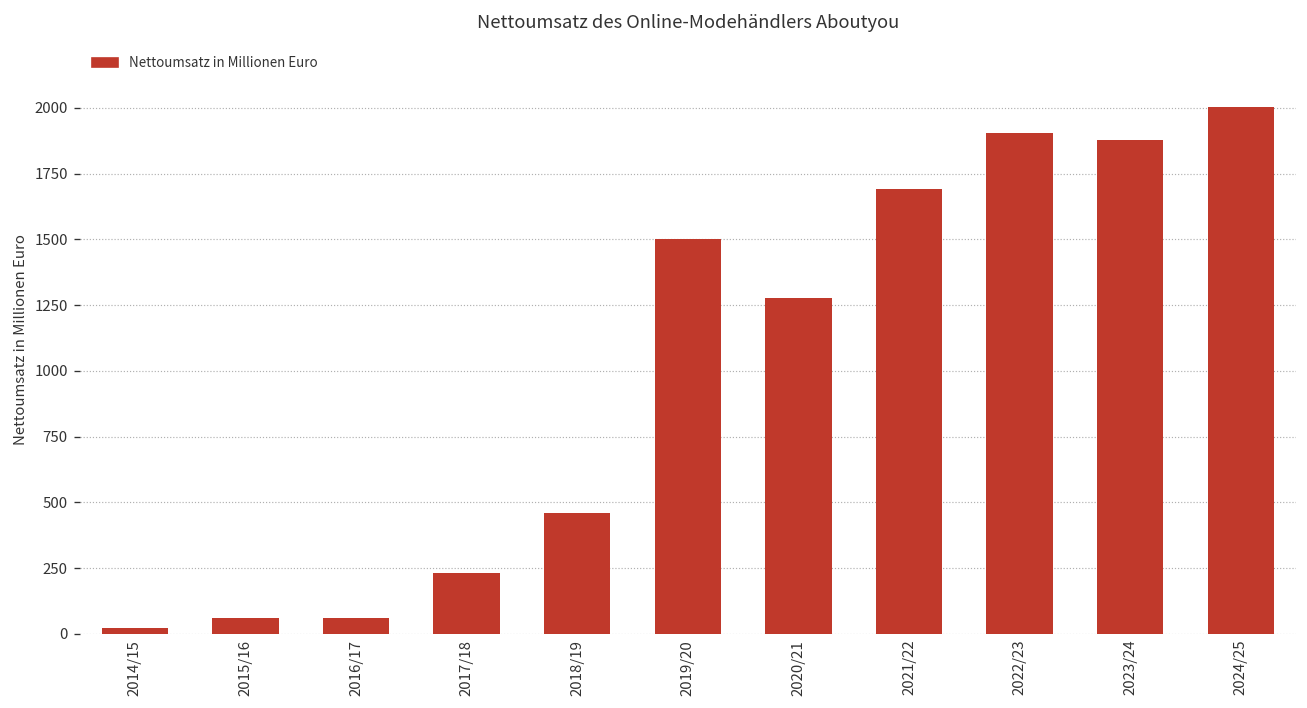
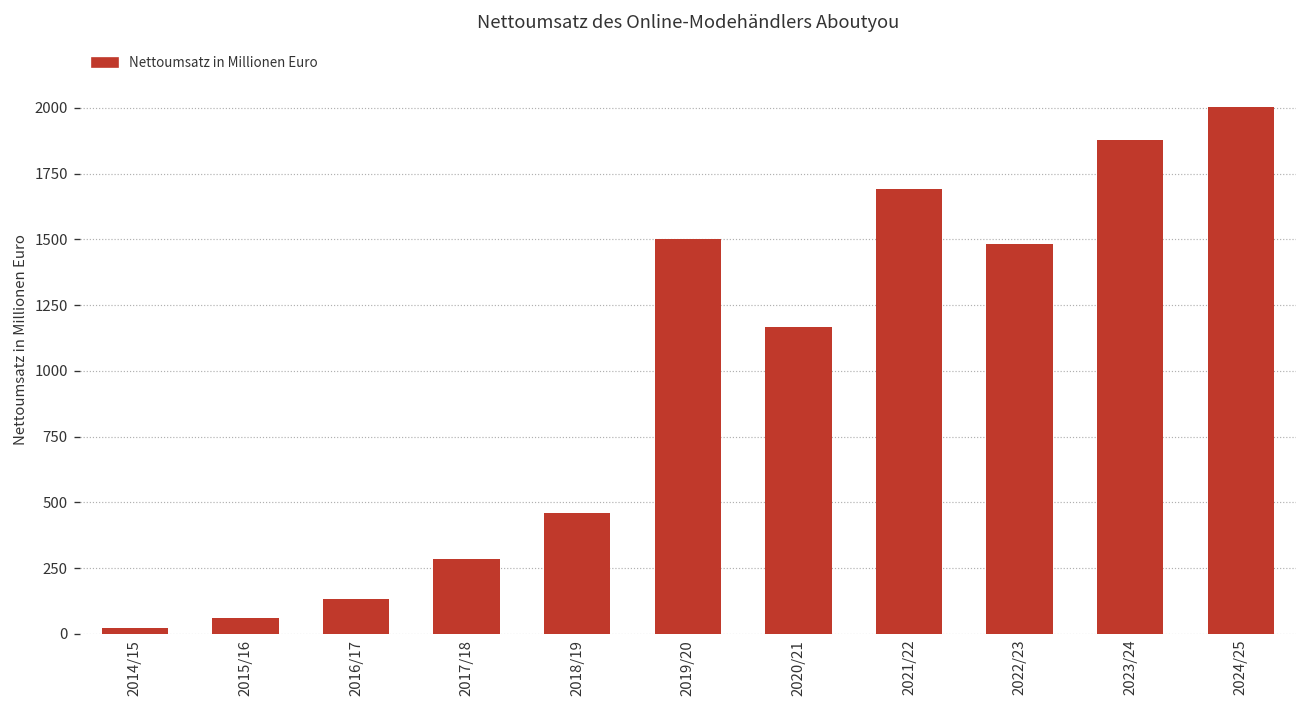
  {
    "2014/15": 20,
    "2015/16": 60,
-   "2016/17": 60,
-   "2017/18": 230,
+   "2016/17": 130,
+   "2017/18": 280,
    "2018/19": 460,
    "2019/20": 1500,
-   "2020/21": 1280,
+   "2020/21": 1170,
    "2021/22": 1690,
-   "2022/23": 1900,
+   "2022/23": 1480,
    "2023/24": 1880,
    "2024/25": 2000
  }
